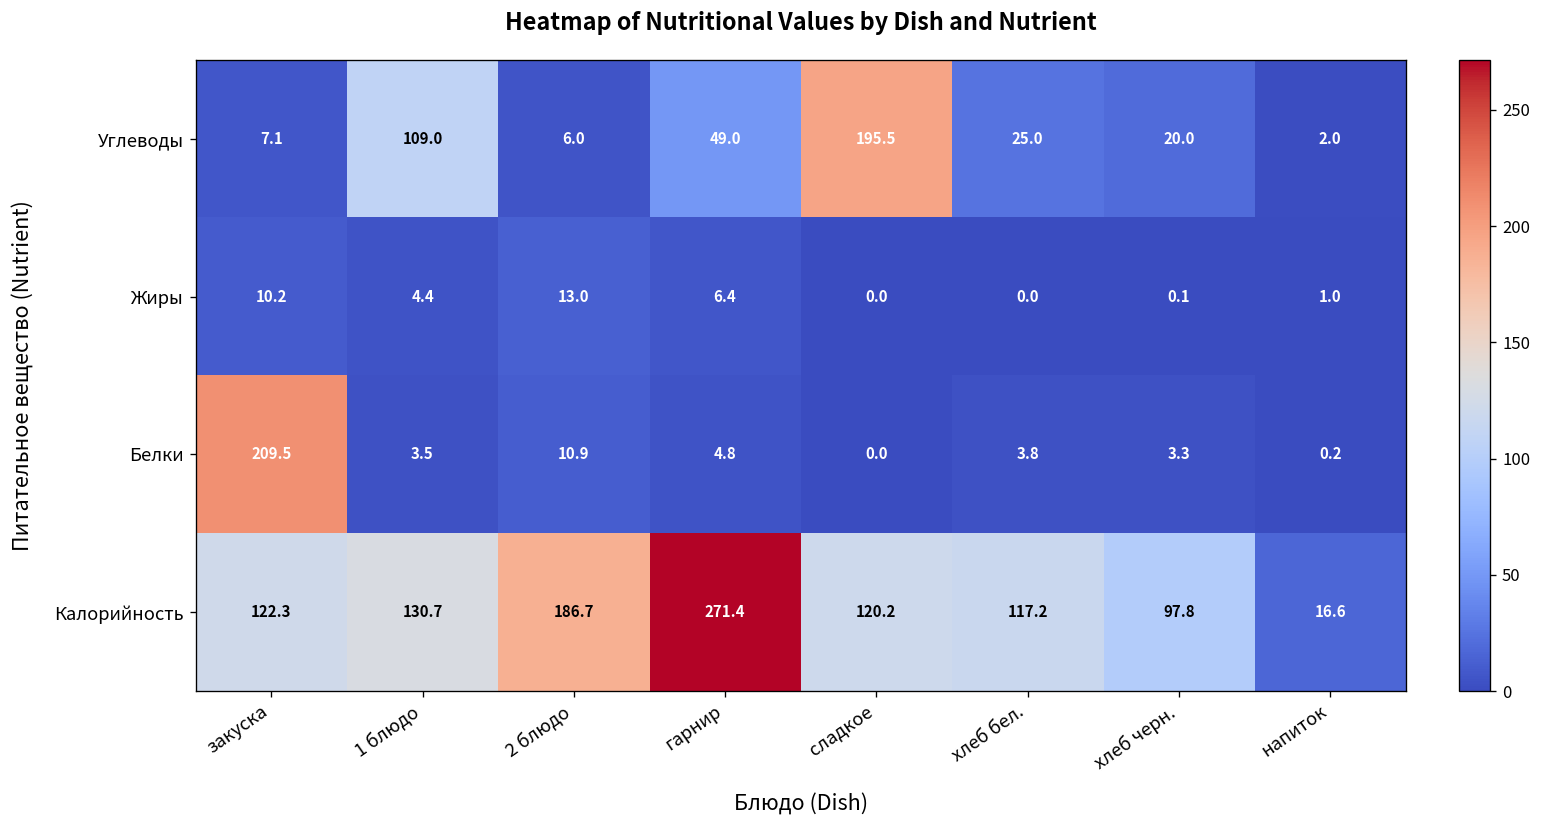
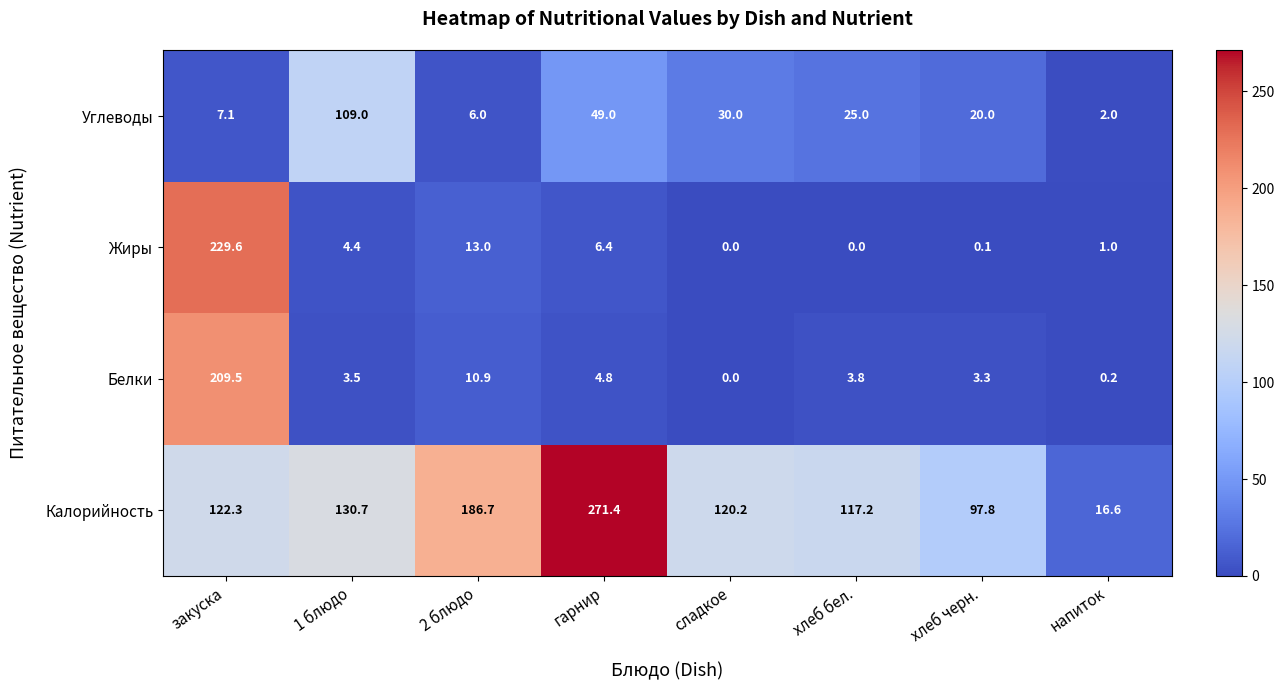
  {
    "Углеводы": {
      "закуска": 7.1,
      "1 блюдо": 109.0,
      "2 блюдо": 6.0,
      "гарнир": 49.0,
-     "сладкое": 195.5,
+     "сладкое": 30.0,
      "хлеб бел.": 25.0,
      "хлеб черн.": 20.0,
      "напиток": 2.0
    },
    "Жиры": {
-     "закуска": 10.2,
+     "закуска": 229.6,
      "1 блюдо": 4.4,
      "2 блюдо": 13.0,
      "гарнир": 6.4,
      "сладкое": 0.0,
      "хлеб бел.": 0.0,
      "хлеб черн.": 0.1,
      "напиток": 1.0
    },
    "Белки": {
      "закуска": 209.5,
      "1 блюдо": 3.5,
      "2 блюдо": 10.9,
      "гарнир": 4.8,
      "сладкое": 0.0,
      "хлеб бел.": 3.8,
      "хлеб черн.": 3.3,
      "напиток": 0.2
    },
    "Калорийность": {
      "закуска": 122.3,
      "1 блюдо": 130.7,
      "2 блюдо": 186.7,
      "гарнир": 271.4,
      "сладкое": 120.2,
      "хлеб бел.": 117.2,
      "хлеб черн.": 97.8,
      "напиток": 16.6
    }
  }
